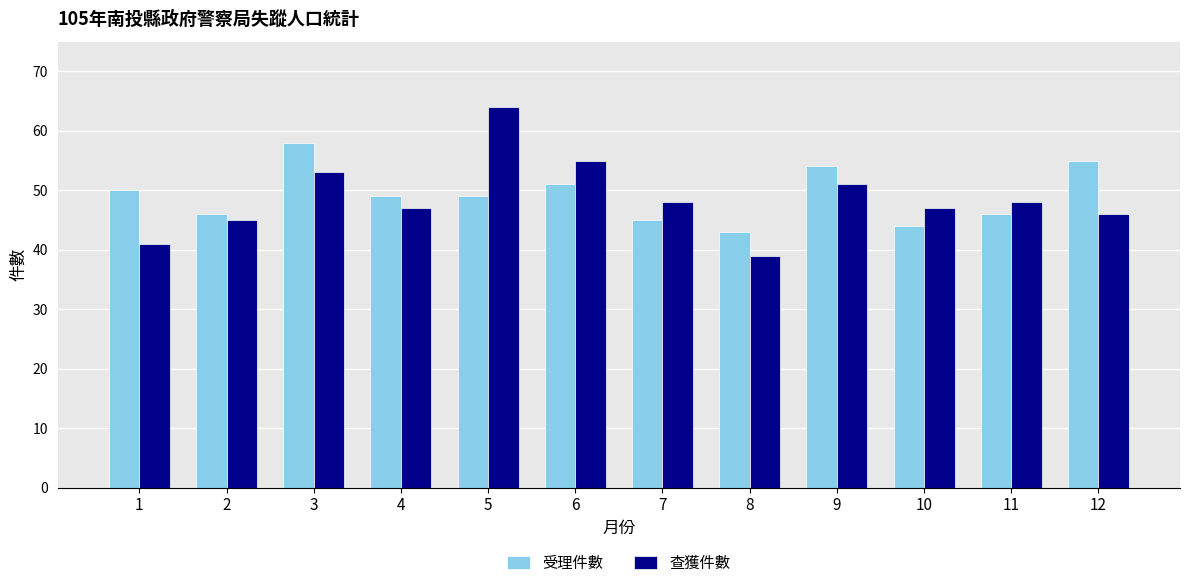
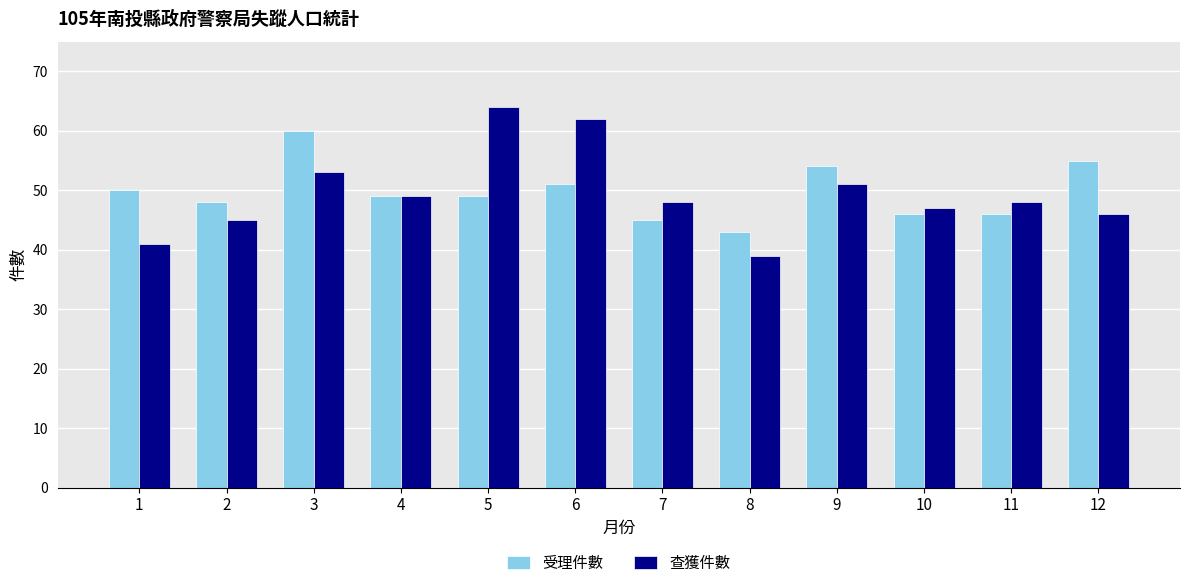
  {
    "受理件數": {
      "1": 50,
-     "2": 46,
-     "3": 58,
+     "2": 48,
+     "3": 60,
      "4": 49,
      "5": 49,
      "6": 51,
      "7": 45,
      "8": 43,
      "9": 54,
-     "10": 44,
+     "10": 46,
      "11": 46,
      "12": 55
    },
    "查獲件數": {
      "1": 41,
      "2": 45,
      "3": 53,
-     "4": 47,
+     "4": 49,
      "5": 64,
-     "6": 55,
+     "6": 62,
      "7": 48,
      "8": 39,
      "9": 51,
      "10": 47,
      "11": 48,
      "12": 46
    }
  }
